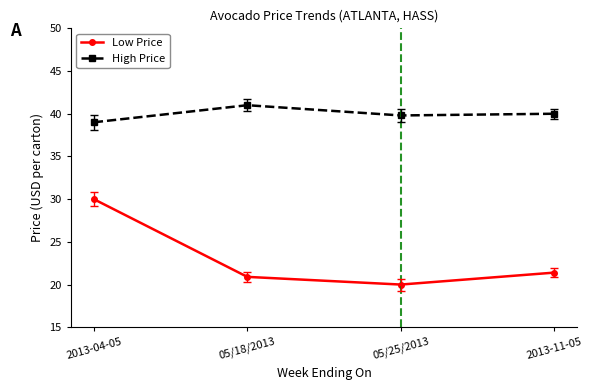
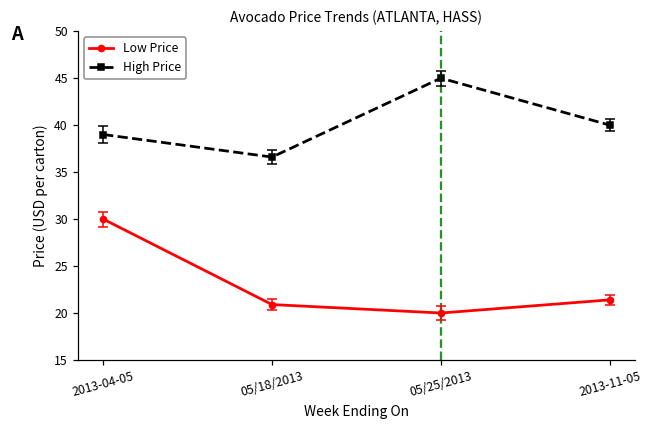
  {
    "Low Price": {
      "2013-04-05": 30,
      "05/18/2013": 21,
      "05/25/2013": 20,
      "2013-11-05": 21
    },
    "High Price": {
      "2013-04-05": 39,
-     "05/18/2013": 41,
-     "05/25/2013": 40,
+     "05/18/2013": 37,
+     "05/25/2013": 45,
      "2013-11-05": 40
    }
  }
